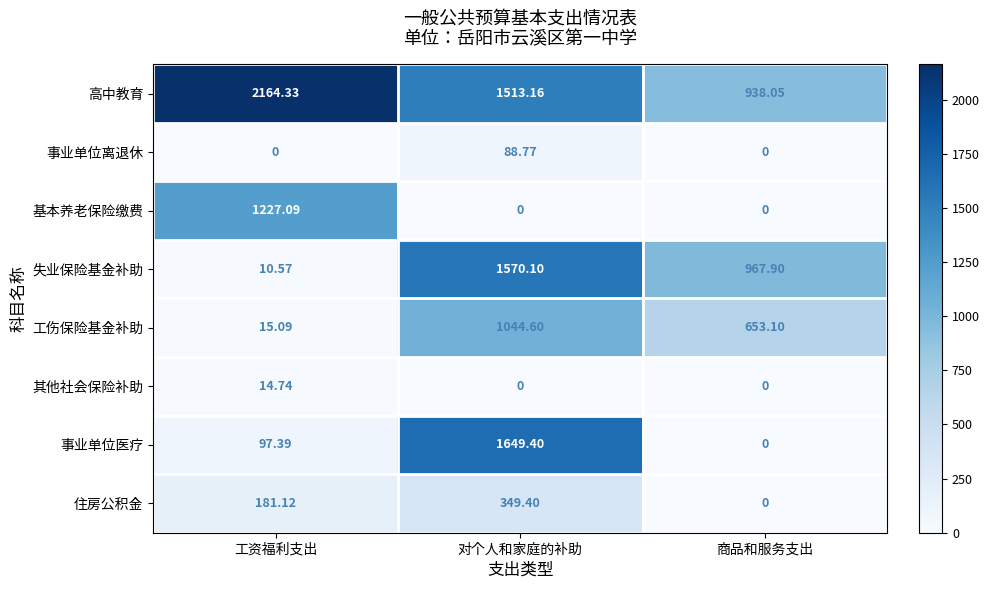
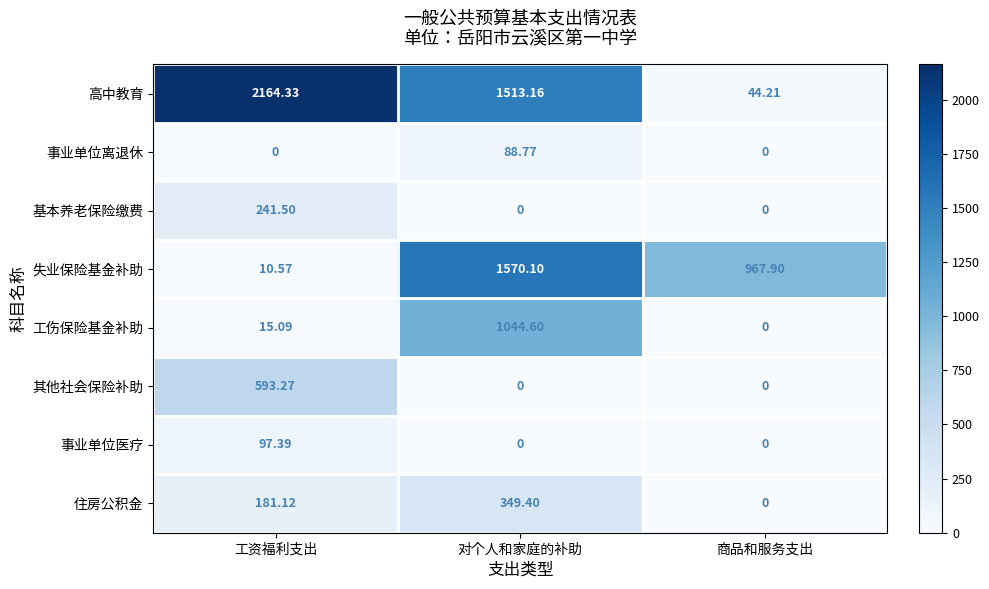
  {
    "高中教育": {
      "工资福利支出": 2164.33,
      "对个人和家庭的补助": 1513.16,
-     "商品和服务支出": 938.05
+     "商品和服务支出": 44.21
    },
    "事业单位离退休": {
      "工资福利支出": 0,
      "对个人和家庭的补助": 88.77,
      "商品和服务支出": 0
    },
    "基本养老保险缴费": {
-     "工资福利支出": 1227.09,
+     "工资福利支出": 241.50,
      "对个人和家庭的补助": 0,
      "商品和服务支出": 0
    },
    "失业保险基金补助": {
      "工资福利支出": 10.57,
      "对个人和家庭的补助": 1570.10,
      "商品和服务支出": 967.90
    },
    "工伤保险基金补助": {
      "工资福利支出": 15.09,
-     "商品和服务支出": 653.10
+     "商品和服务支出": 0
    },
    "其他社会保险补助": {
-     "工资福利支出": 14.74,
+     "工资福利支出": 593.27,
      "对个人和家庭的补助": 0,
      "商品和服务支出": 0
    },
    "事业单位医疗": {
      "工资福利支出": 97.39,
-     "对个人和家庭的补助": 1649.40,
+     "对个人和家庭的补助": 0,
      "商品和服务支出": 0
    },
    "住房公积金": {
      "工资福利支出": 181.12,
      "对个人和家庭的补助": 349.40,
      "商品和服务支出": 0
    }
  }
